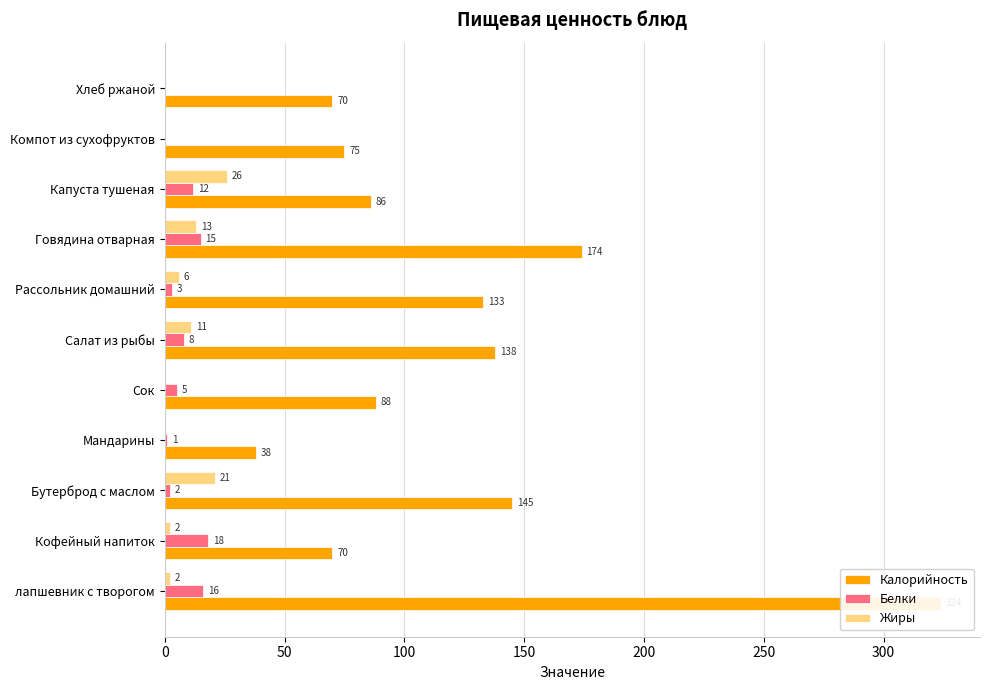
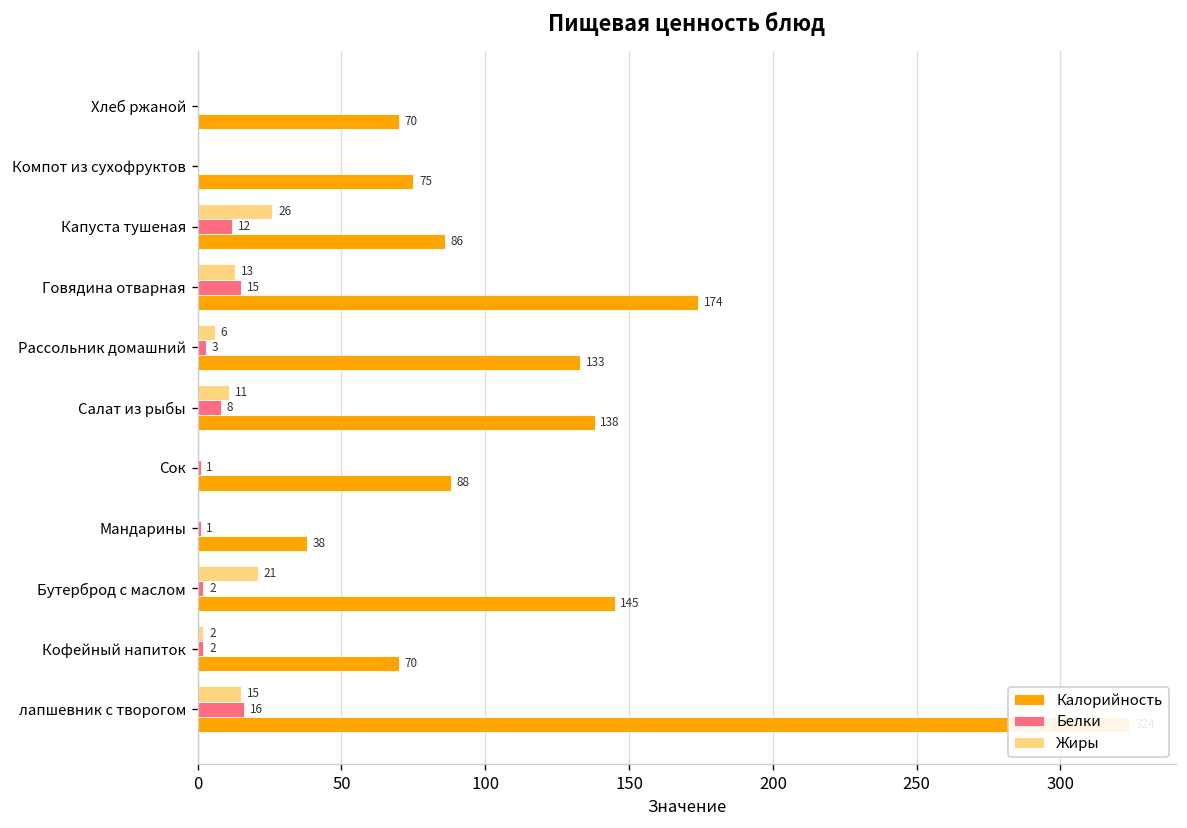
  {
    "Калорийность": {
      "Хлеб ржаной": 70,
      "Компот из сухофруктов": 75,
      "Капуста тушеная": 86,
      "Говядина отварная": 174,
      "Рассольник домашний": 133,
      "Салат из рыбы": 138,
      "Сок": 88,
      "Мандарины": 38,
      "Бутерброд с маслом": 145,
      "Кофейный напиток": 70
    },
    "Белки": {
      "Капуста тушеная": 12,
      "Говядина отварная": 15,
      "Рассольник домашний": 3,
      "Салат из рыбы": 8,
-     "Сок": 5,
+     "Сок": 1,
      "Мандарины": 1,
      "Бутерброд с маслом": 2,
-     "Кофейный напиток": 18,
+     "Кофейный напиток": 2,
      "лапшевник с творогом": 16
    },
    "Жиры": {
      "Капуста тушеная": 26,
      "Говядина отварная": 13,
      "Рассольник домашний": 6,
      "Салат из рыбы": 11,
      "Бутерброд с маслом": 21,
      "Кофейный напиток": 2,
-     "лапшевник с творогом": 2
+     "лапшевник с творогом": 15
    }
  }
